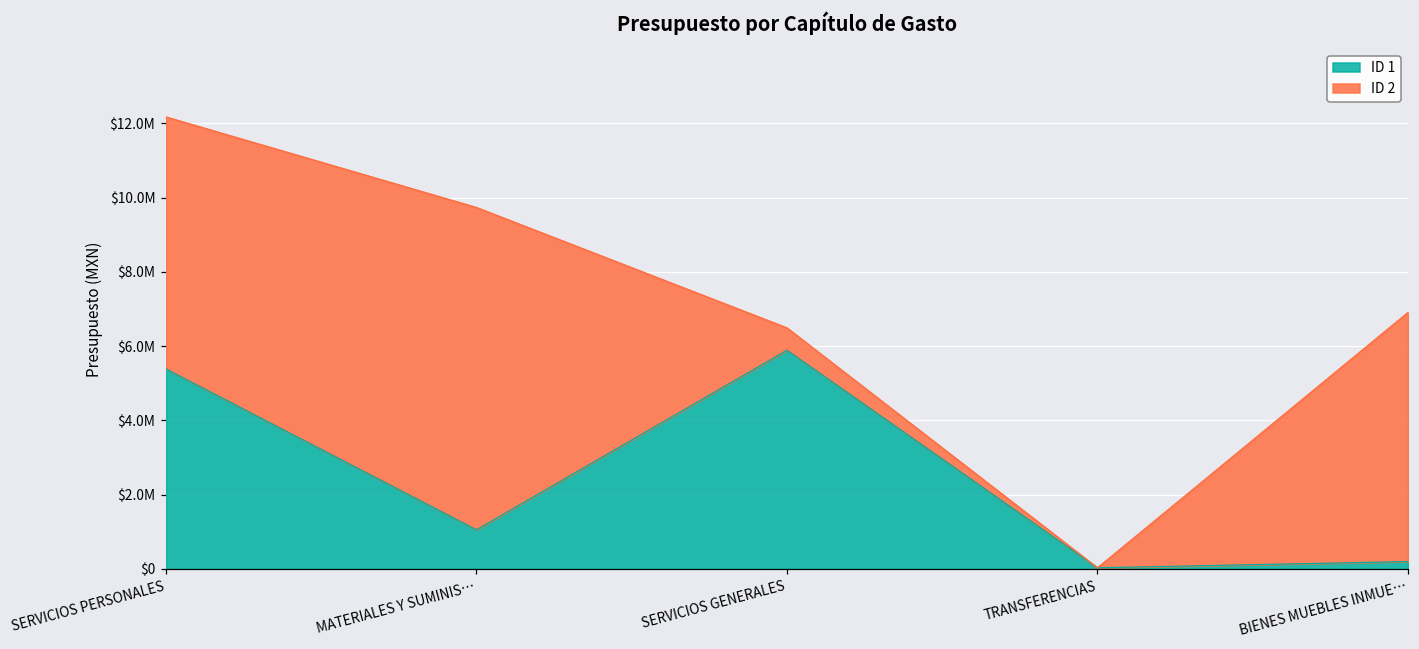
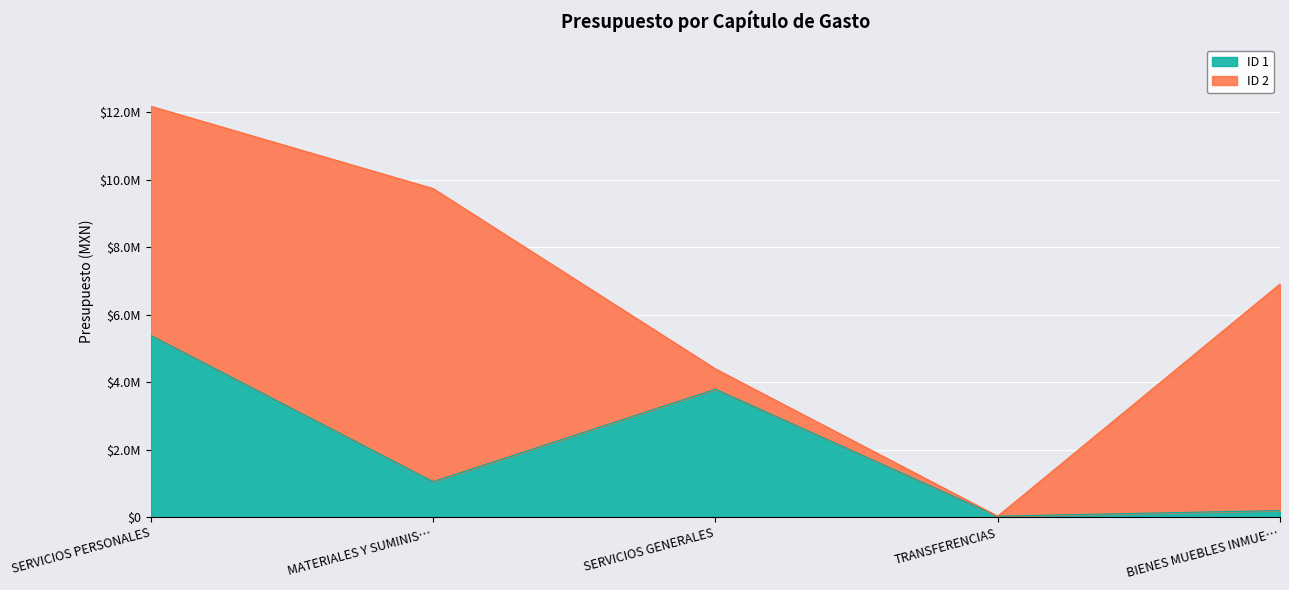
  {
    "ID 1": {
      "SERVICIOS PERSONALES": "$5400000",
      "MATERIALES Y SUMINIS…": "$1100000",
-     "SERVICIOS GENERALES": "$5900000",
+     "SERVICIOS GENERALES": "$3800000",
      "BIENES MUEBLES INMUE…": "$200000"
    },
    "ID 2": {
      "SERVICIOS PERSONALES": "$6800000",
      "MATERIALES Y SUMINIS…": "$8700000",
      "SERVICIOS GENERALES": "$600000",
      "BIENES MUEBLES INMUE…": "$6700000"
    }
  }
